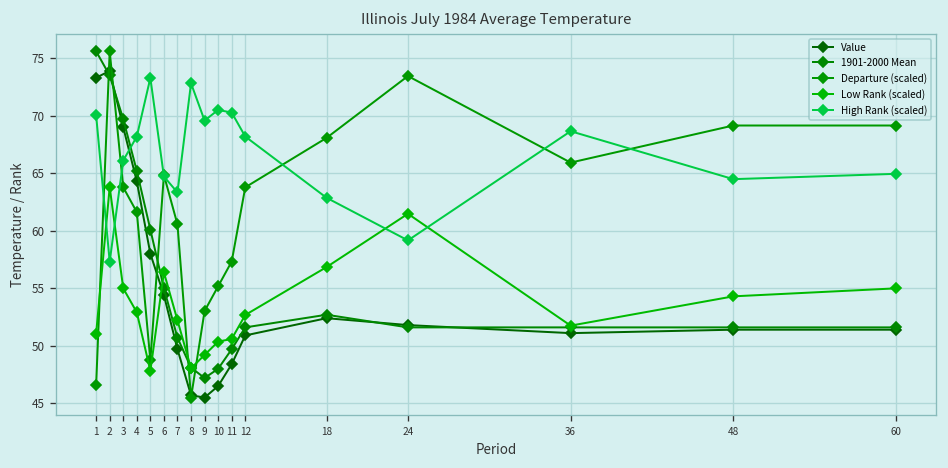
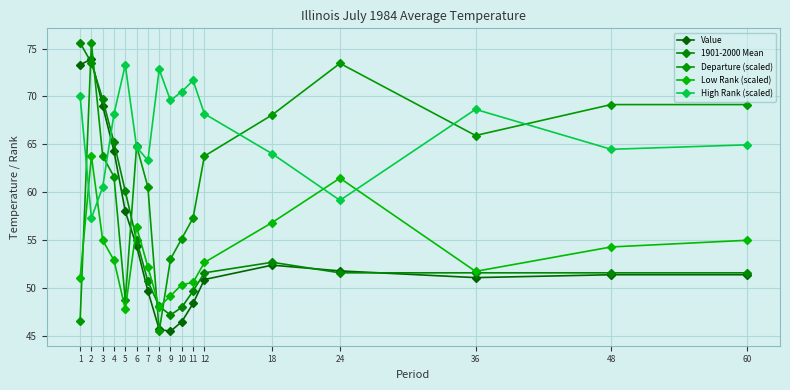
  {
    "High Rank (scaled)": {
      "1": 70,
      "2": 57,
-     "3": 66,
+     "3": 61,
      "4": 68,
      "5": 73,
      "7": 63,
      "8": 73,
      "9": 70,
      "10": 71,
-     "11": 70,
+     "11": 72,
      "12": 68,
-     "18": 63,
+     "18": 64,
      "24": 59,
      "36": 69,
      "48": 64,
      "60": 65
    }
  }
